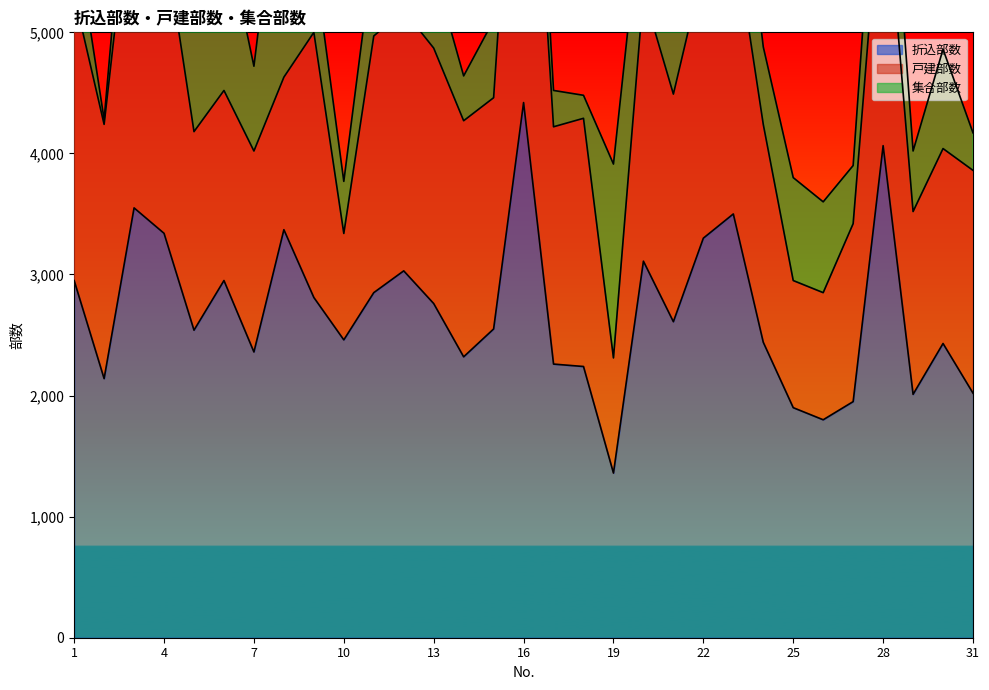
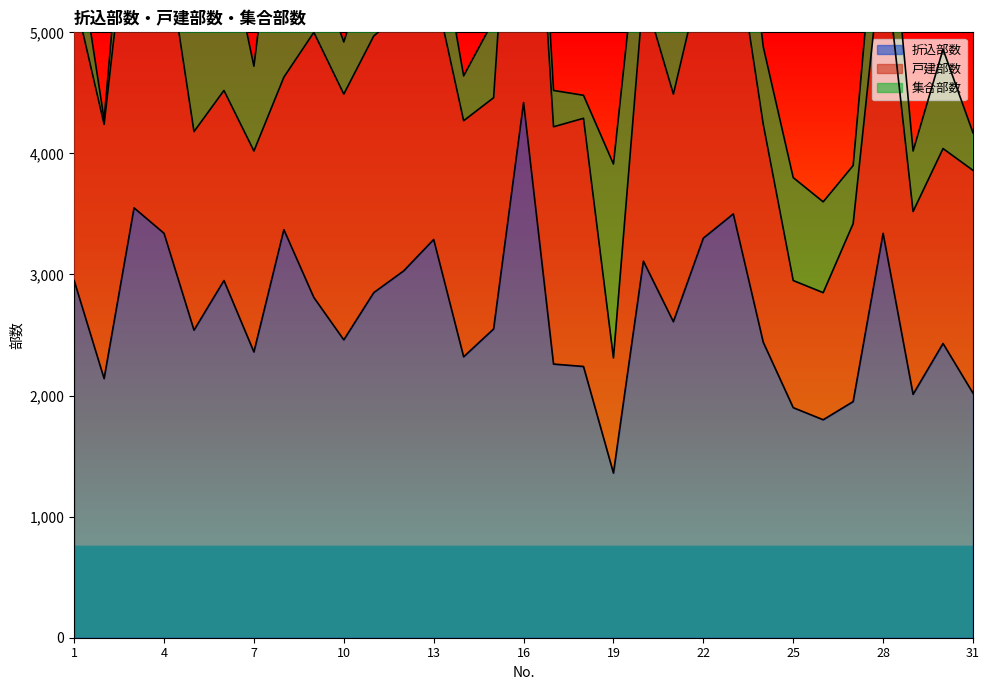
  {
    "折込部数": {
      "1": "2,950",
      "4": "3,340",
      "7": "2,360",
      "10": "2,460",
-     "13": "2,760",
+     "13": "3,290",
      "16": "4,420",
      "19": "1,360",
      "22": "3,300",
      "25": "1,900",
-     "28": "4,060",
+     "28": "3,340",
      "31": "2,020"
    },
    "戸建部数": {
      "7": "1,660",
-     "10": "880",
+     "10": "2,030",
      "19": "950",
      "25": "1,050",
      "31": "1,840"
    },
    "集合部数": {
      "7": "700",
      "10": "430",
      "19": "1,600",
      "25": "850",
      "31": "310"
    }
  }
